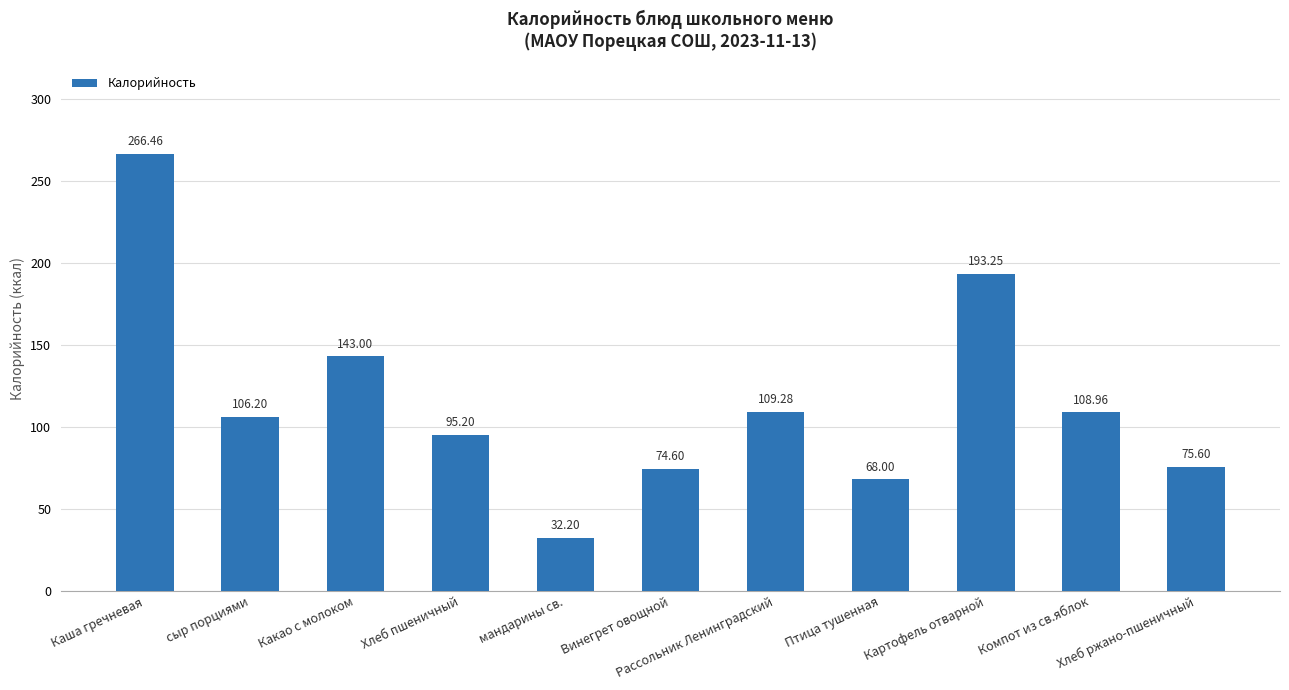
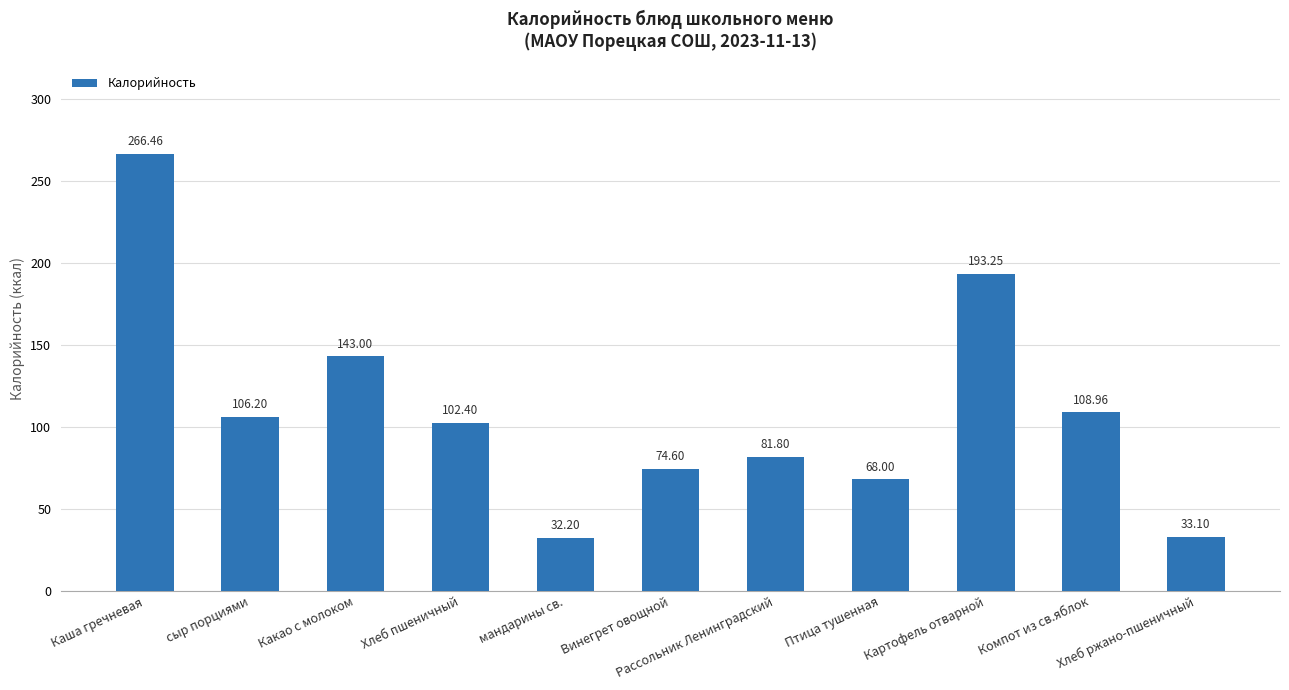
  {
    "Каша гречневая": 266.46,
    "сыр порциями": 106.20,
    "Какао с молоком": 143.00,
-   "Хлеб пшеничный": 95.20,
+   "Хлеб пшеничный": 102.40,
    "мандарины св.": 32.20,
    "Винегрет овощной": 74.60,
-   "Рассольник Ленинградский": 109.28,
+   "Рассольник Ленинградский": 81.80,
    "Птица тушенная": 68.00,
    "Картофель отварной": 193.25,
    "Компот из св.яблок": 108.96,
-   "Хлеб ржано-пшеничный": 75.60
+   "Хлеб ржано-пшеничный": 33.10
  }
